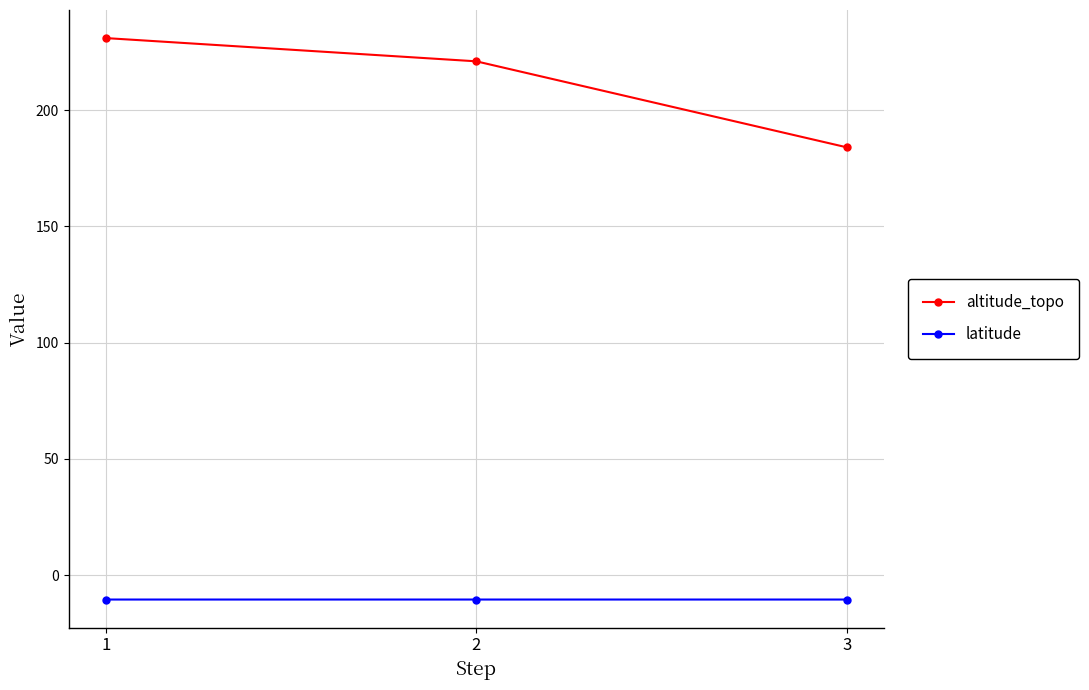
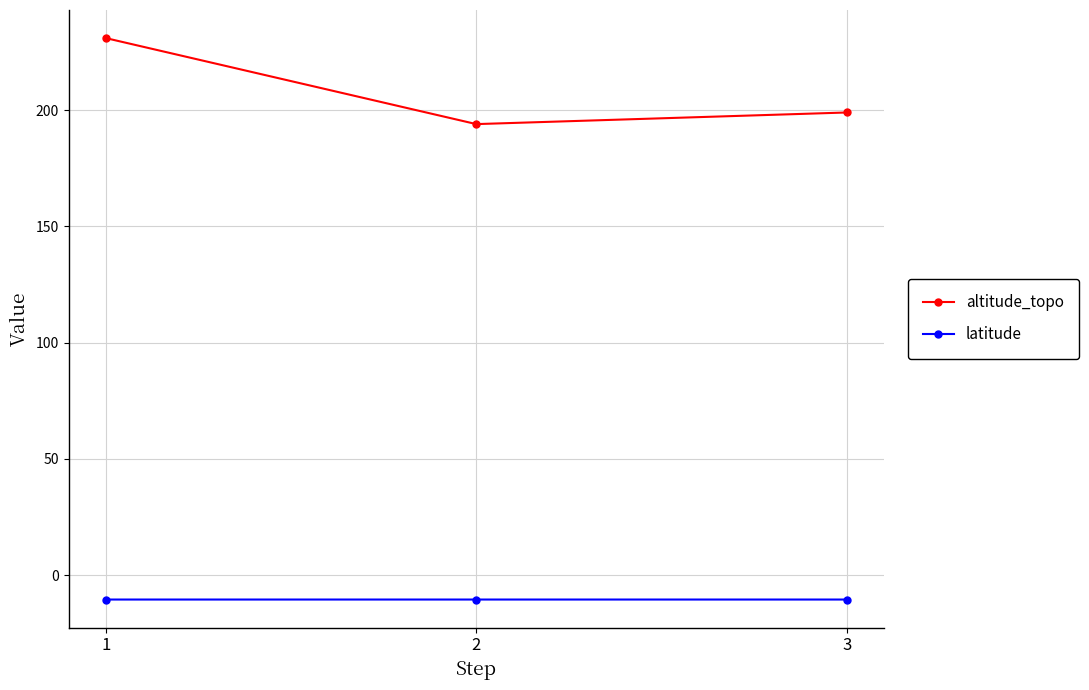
  {
    "altitude_topo": {
      "1": 231,
-     "2": 221,
-     "3": 184
+     "2": 194,
+     "3": 199
    },
    "latitude": {
      "1": -10,
      "2": -10,
      "3": -10
    }
  }
